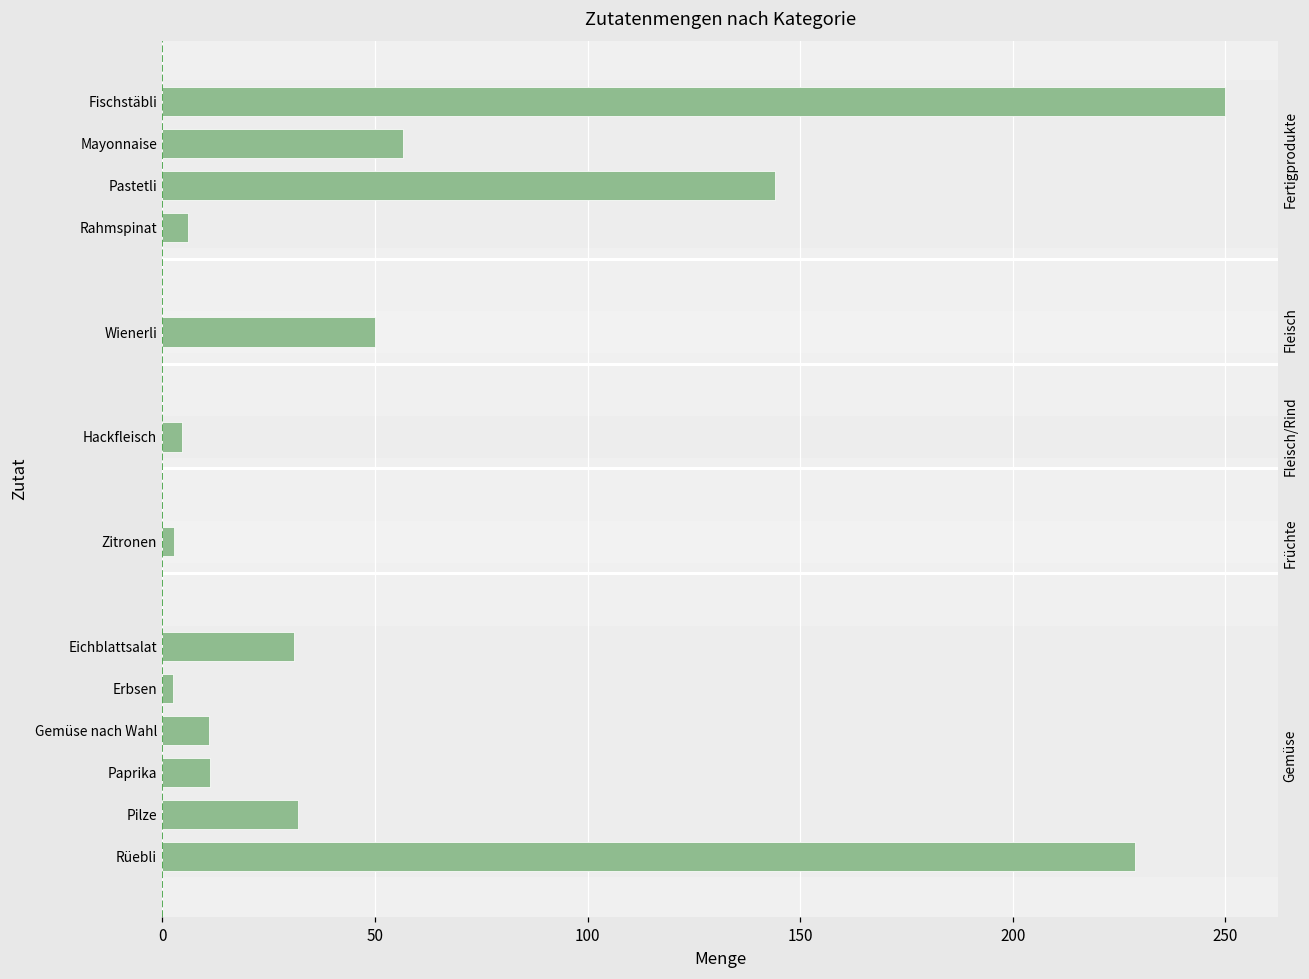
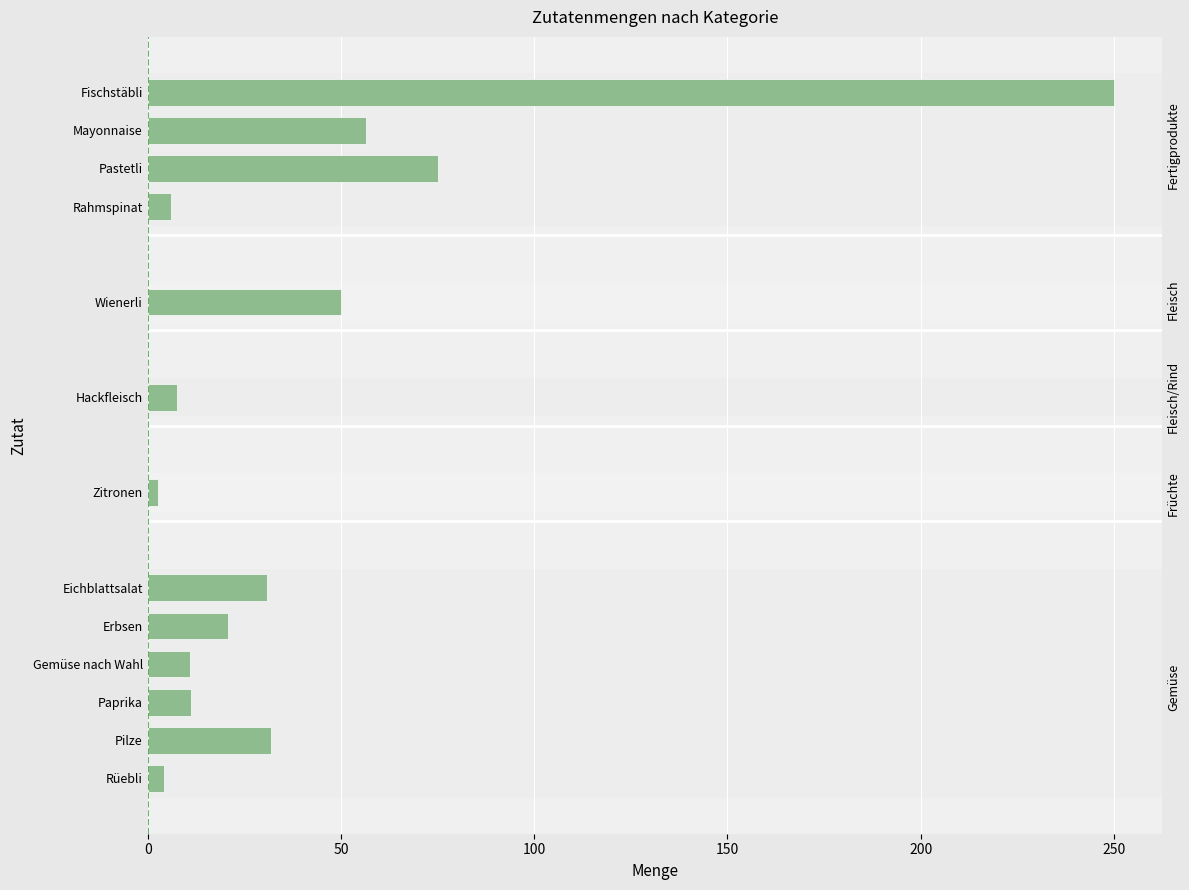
  {
    "Fischstäbli": 250,
    "Mayonnaise": 57,
-   "Pastetli": 144,
+   "Pastetli": 75,
    "Rahmspinat": 6,
    "Wienerli": 50,
-   "Hackfleisch": 5,
+   "Hackfleisch": 8,
    "Zitronen": 3,
    "Eichblattsalat": 31,
-   "Erbsen": 3,
+   "Erbsen": 21,
    "Gemüse nach Wahl": 11,
    "Paprika": 11,
    "Pilze": 32,
-   "Rüebli": 229
+   "Rüebli": 4
  }
